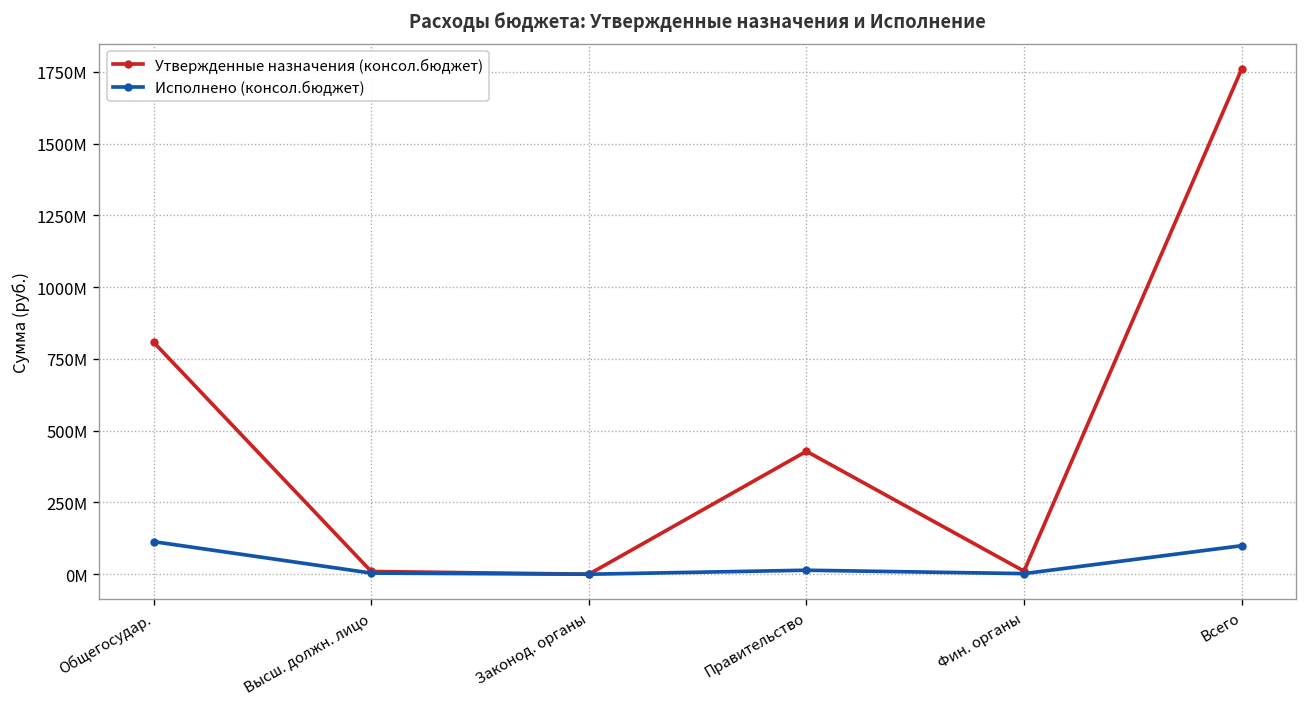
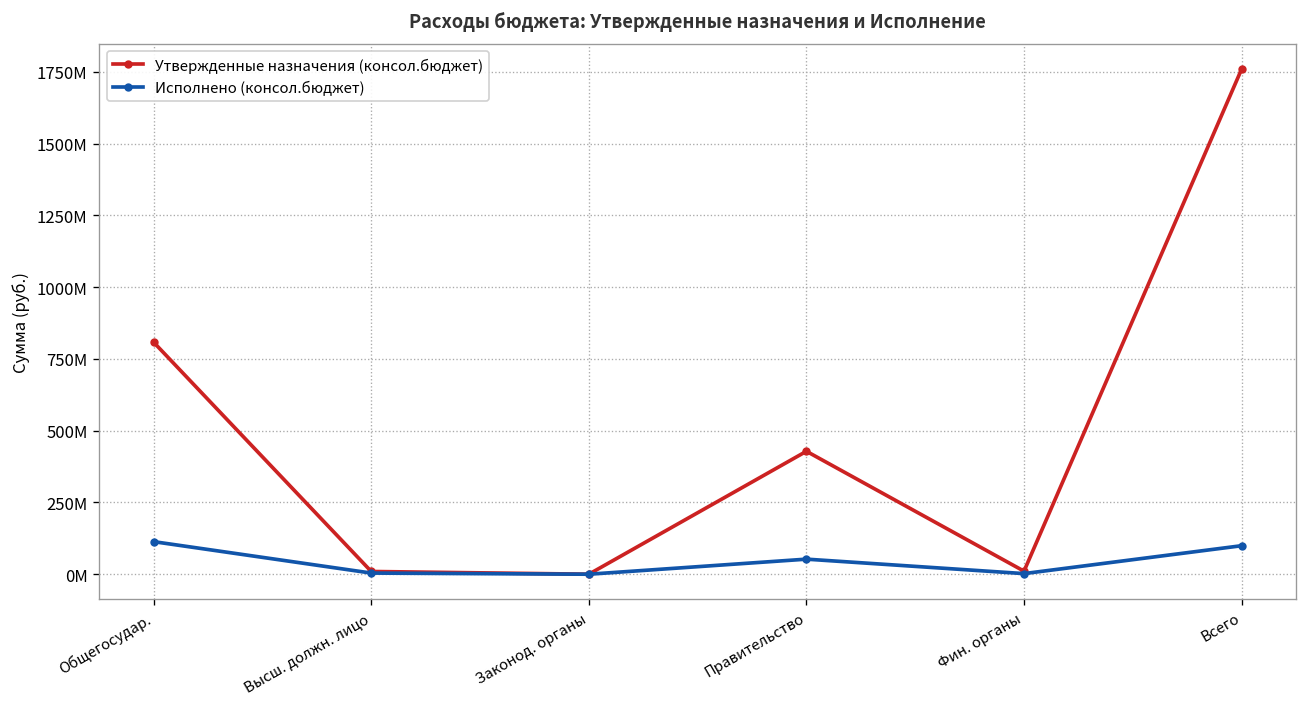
  {
    "Утвержденные назначения (консол.бюджет)": {
      "Общегосудар.": 810000000,
      "Правительство": 430000000,
      "Всего": 1760000000
    },
    "Исполнено (консол.бюджет)": {
      "Общегосудар.": 110000000,
-     "Правительство": 10000000,
+     "Правительство": 50000000,
      "Всего": 100000000
    }
  }
